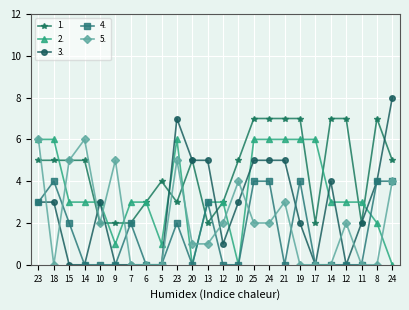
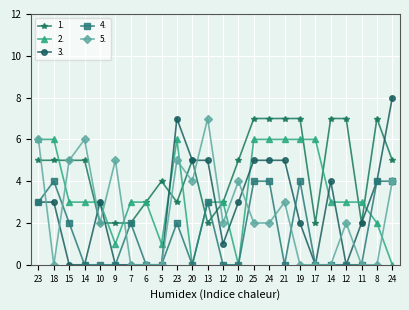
  {
    "5.": {
      "18": 0,
      "9": 5,
-     "20": 1,
-     "13": 1,
+     "20": 4,
+     "13": 7,
      "25": 2,
      "21": 3,
      "19": 0,
      "8": 0
    }
  }
